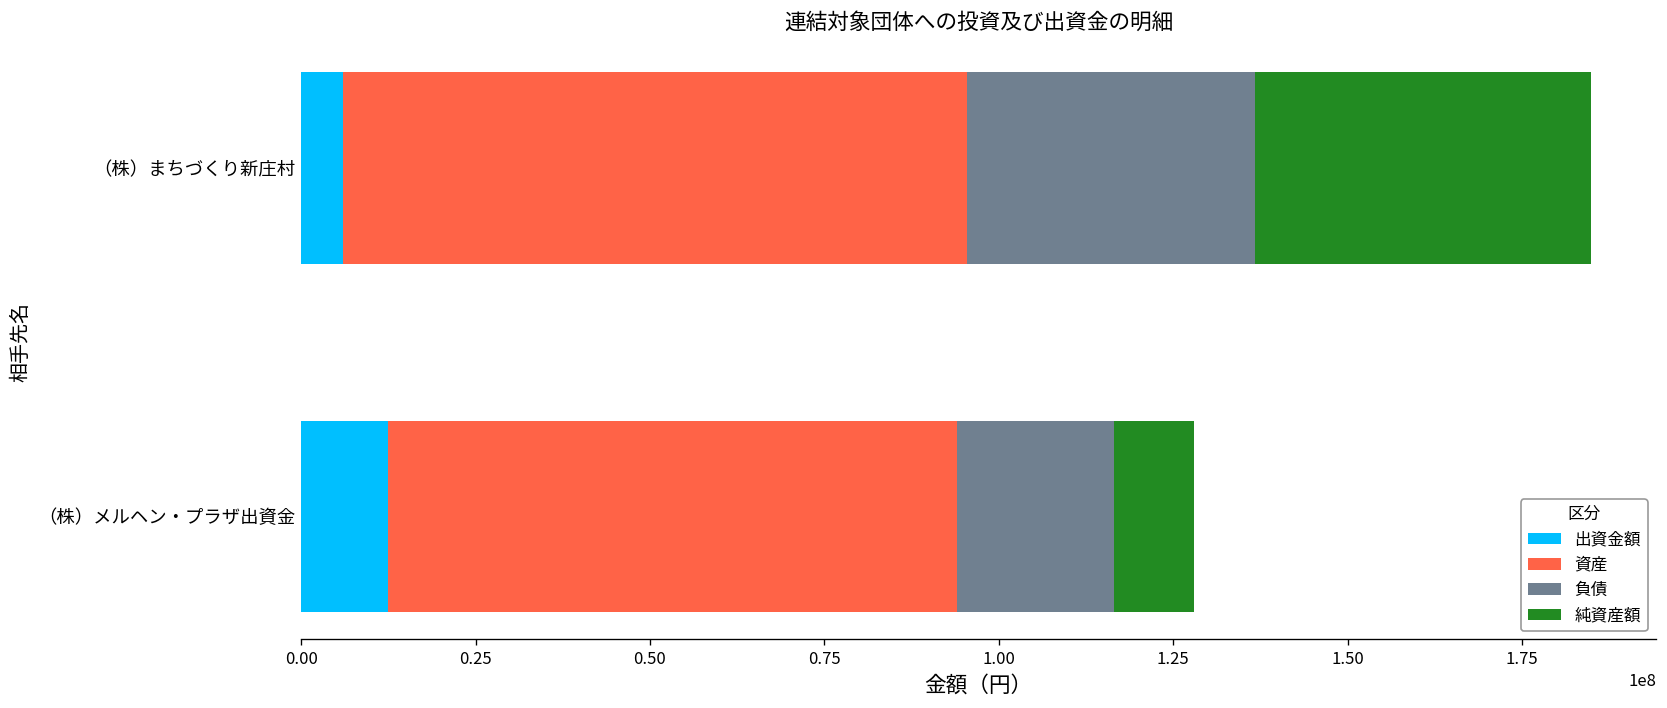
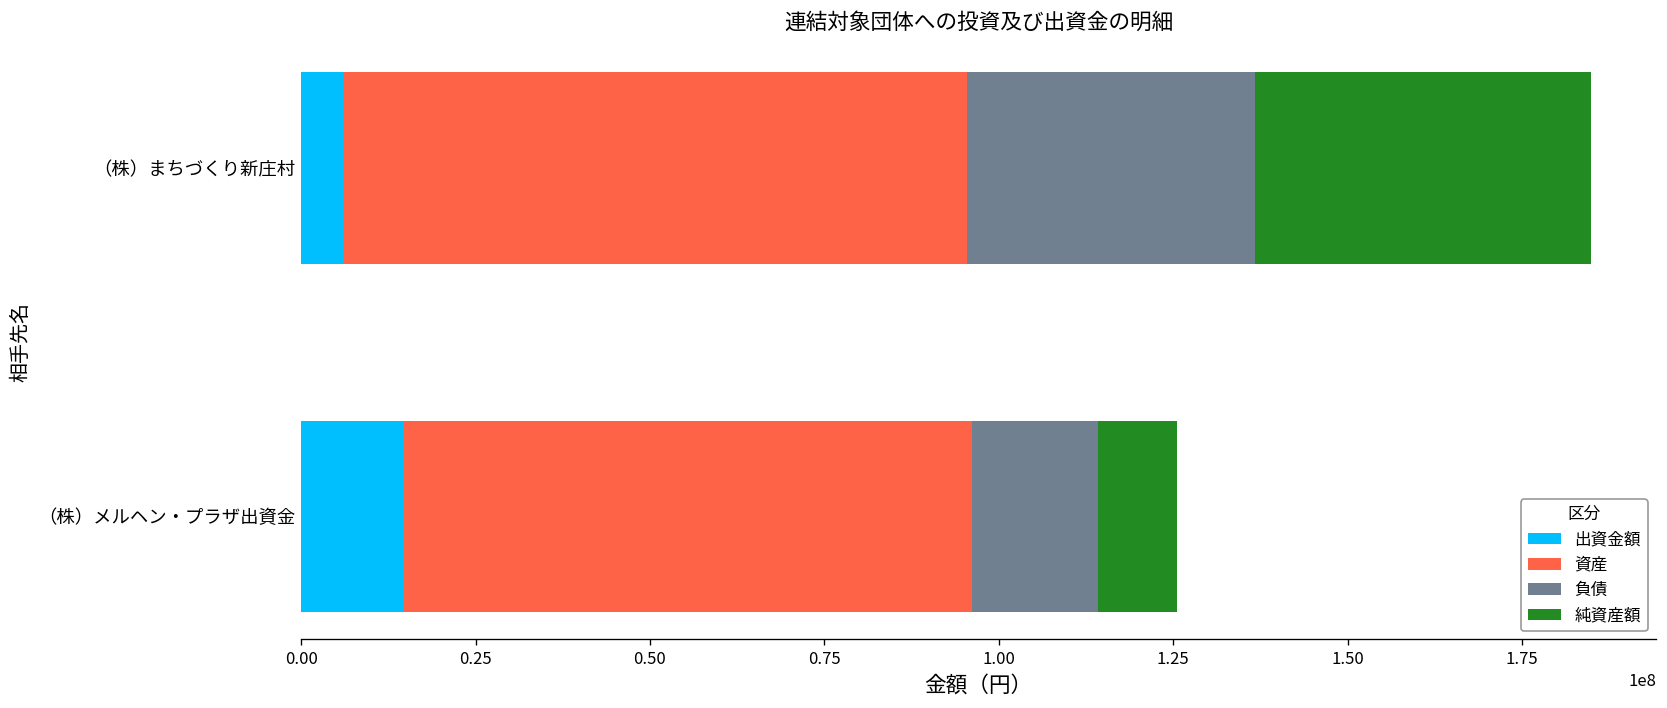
  {
    "出資金額": {
      "（株）まちづくり新庄村": 6000000,
-     "（株）メルヘン・プラザ出資金": 13000000
+     "（株）メルヘン・プラザ出資金": 15000000
    },
    "資産": {
      "（株）まちづくり新庄村": 89000000,
      "（株）メルヘン・プラザ出資金": 81000000
    },
    "負債": {
      "（株）まちづくり新庄村": 41000000,
-     "（株）メルヘン・プラザ出資金": 23000000
+     "（株）メルヘン・プラザ出資金": 18000000
    },
    "純資産額": {
      "（株）まちづくり新庄村": 48000000,
      "（株）メルヘン・プラザ出資金": 11000000
    }
  }
